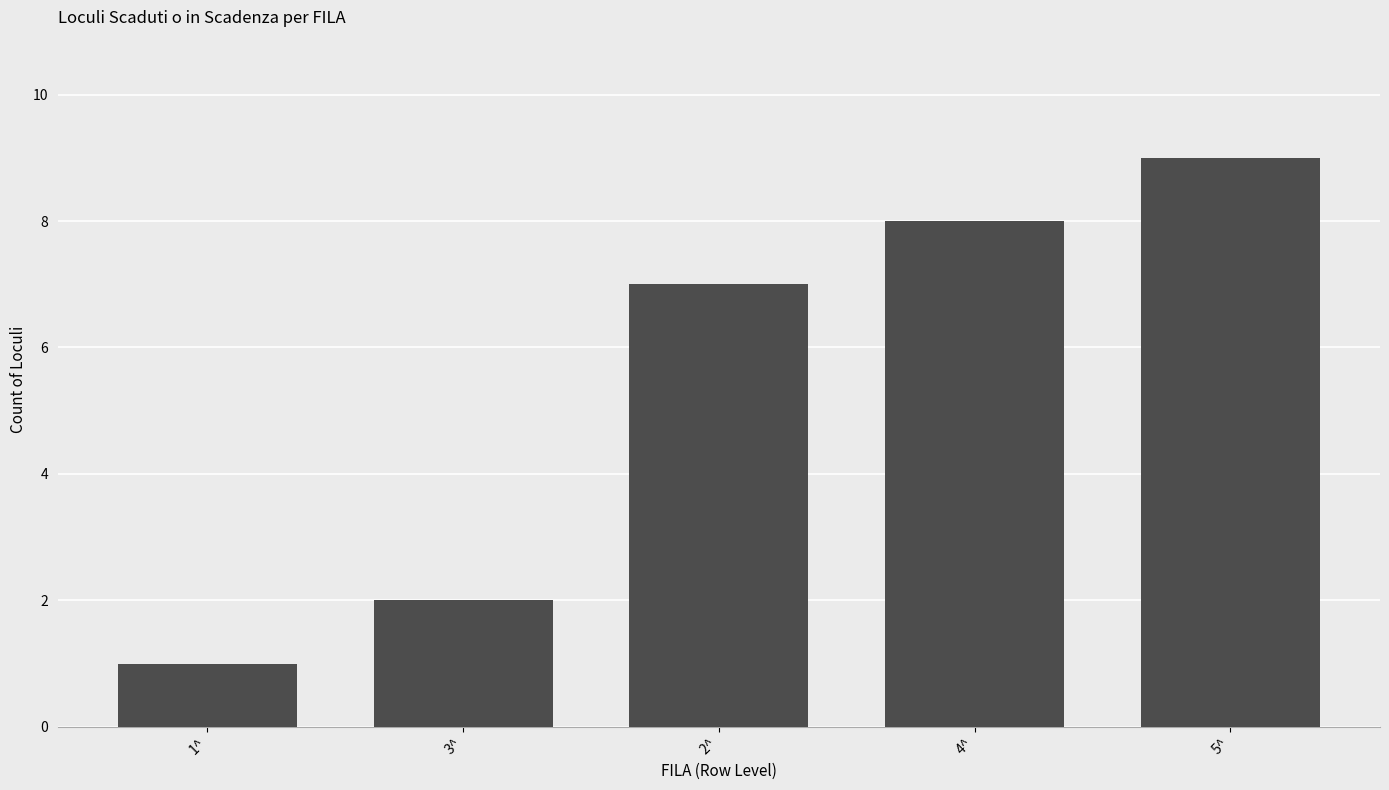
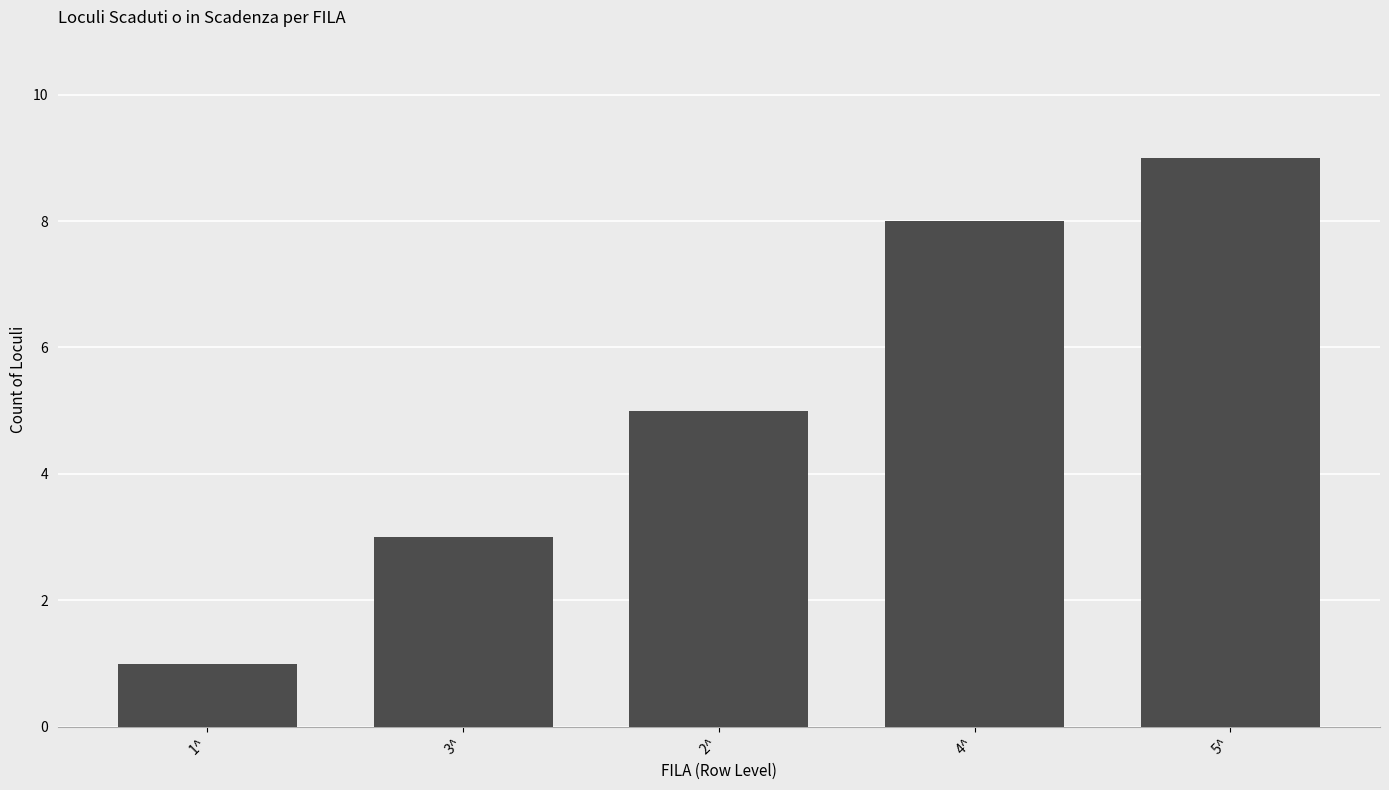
  {
    "1^": 1,
-   "3^": 2,
-   "2^": 7,
+   "3^": 3,
+   "2^": 5,
    "4^": 8,
    "5^": 9
  }
